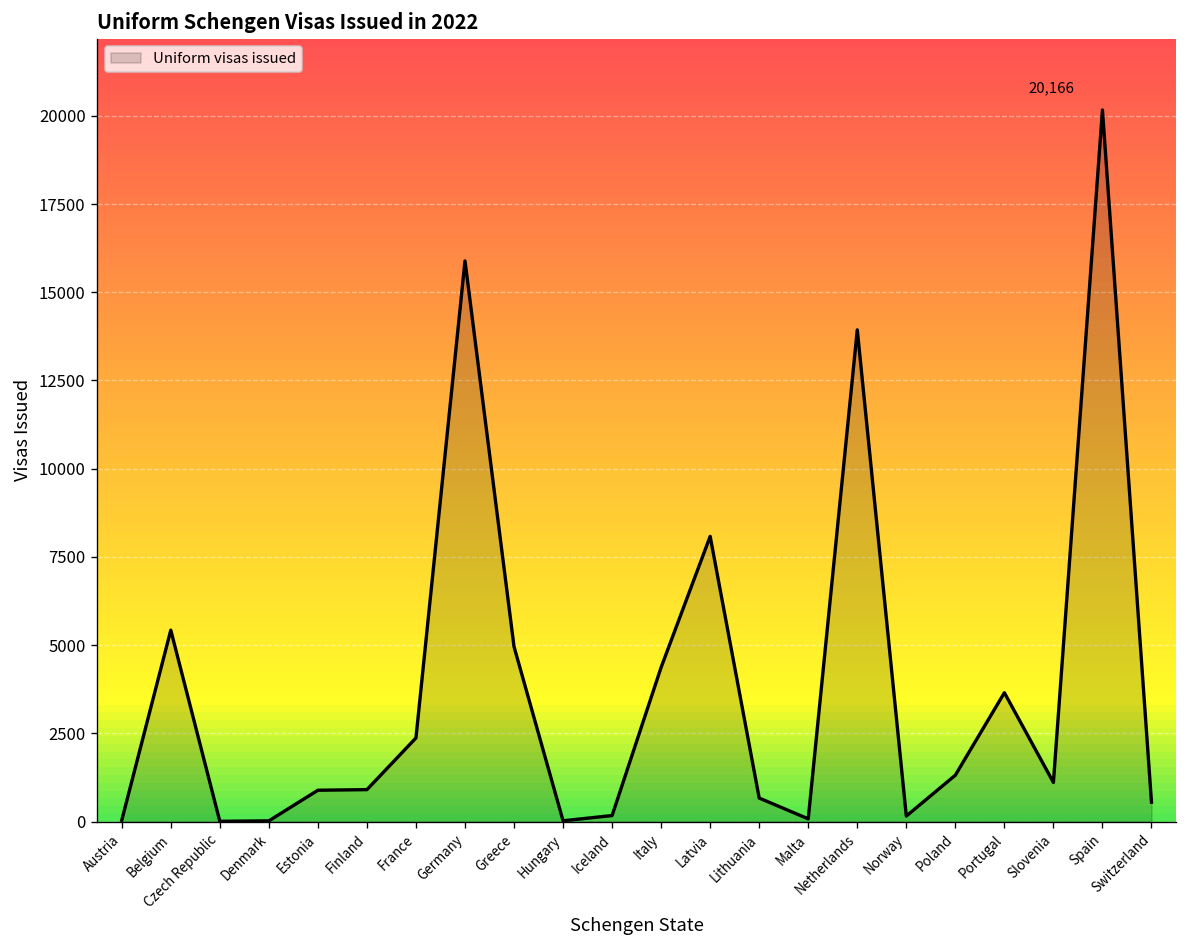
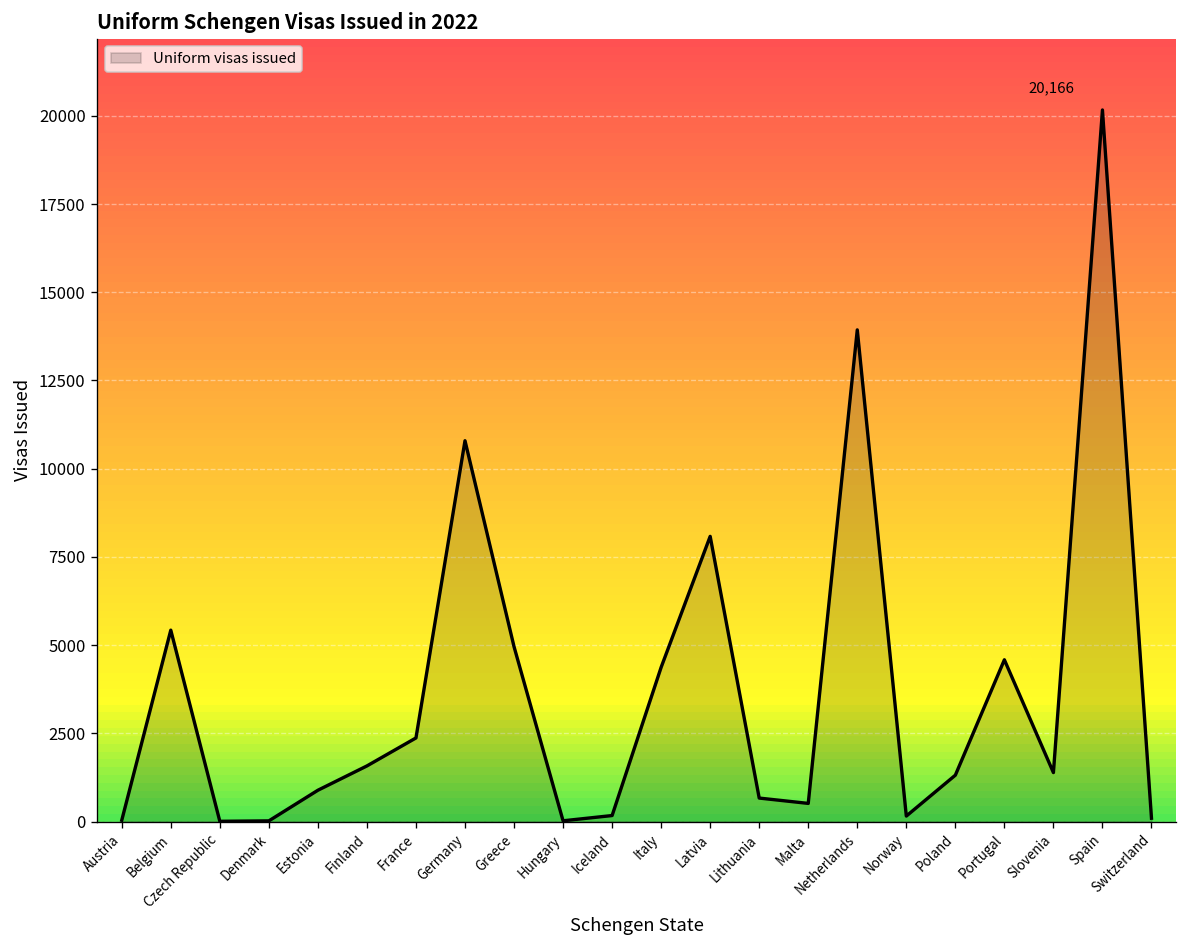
  {
    "Austria": 0,
    "Belgium": 5400,
    "Czech Republic": 0,
    "Denmark": 0,
    "Estonia": 900,
-   "Finland": 900,
+   "Finland": 1600,
    "France": 2400,
-   "Germany": 15900,
+   "Germany": 10800,
    "Greece": 5000,
    "Hungary": 0,
    "Iceland": 200,
    "Italy": 4400,
    "Latvia": 8100,
    "Lithuania": 700,
-   "Malta": 100,
+   "Malta": 500,
    "Netherlands": 13900,
    "Norway": 200,
    "Poland": 1300,
-   "Portugal": 3700,
-   "Slovenia": 1100,
+   "Portugal": 4600,
+   "Slovenia": 1400,
    "Spain": 20200,
-   "Switzerland": 500
+   "Switzerland": 100
  }
